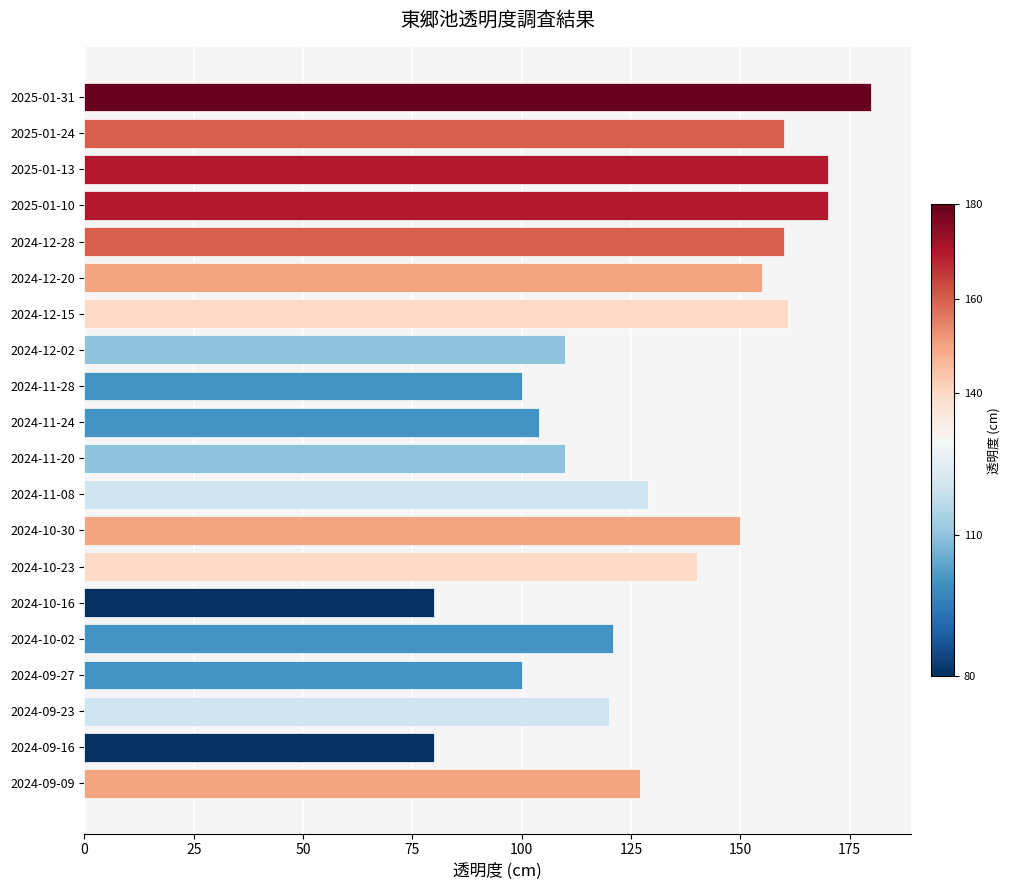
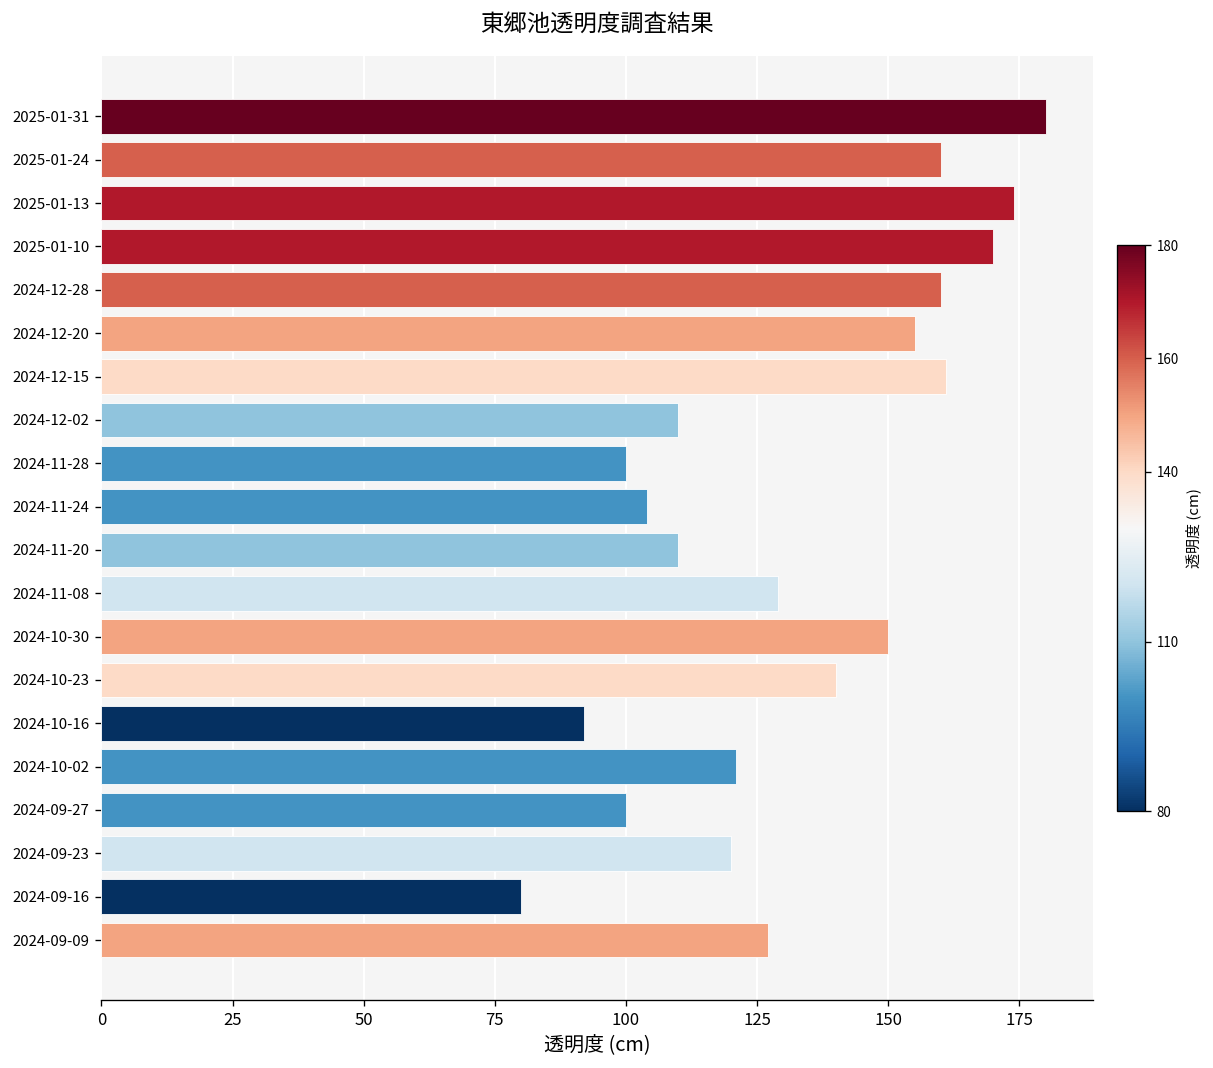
  {
    "2025-01-31": 180,
    "2025-01-24": 160,
-   "2025-01-13": 170,
+   "2025-01-13": 174,
    "2025-01-10": 170,
    "2024-12-28": 160,
    "2024-12-20": 155,
    "2024-12-15": 161,
    "2024-12-02": 110,
    "2024-11-28": 100,
    "2024-11-24": 104,
    "2024-11-20": 110,
    "2024-11-08": 129,
    "2024-10-30": 150,
    "2024-10-23": 140,
-   "2024-10-16": 80,
+   "2024-10-16": 92,
    "2024-10-02": 121,
    "2024-09-27": 100,
    "2024-09-23": 120,
    "2024-09-16": 80,
    "2024-09-09": 127
  }
